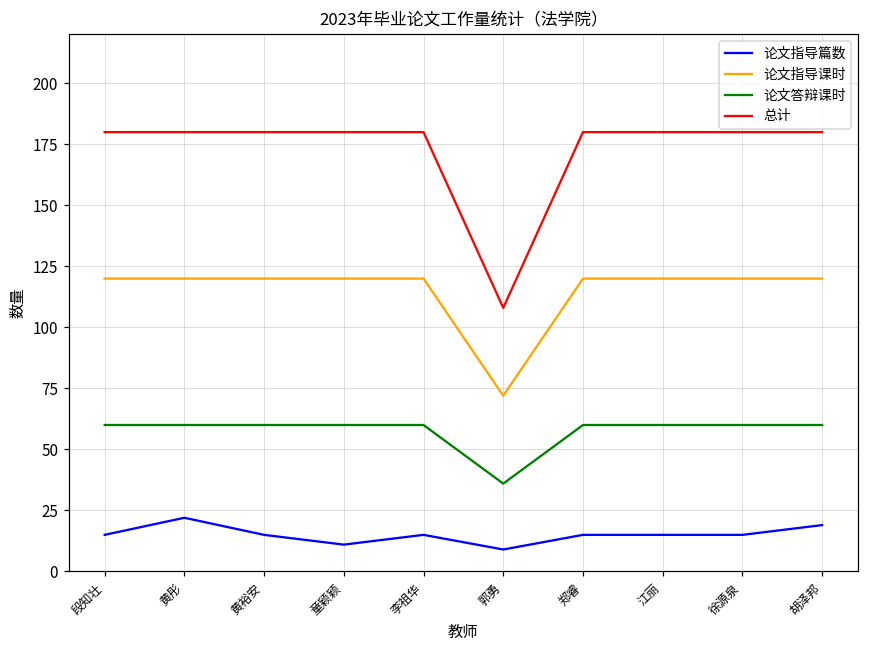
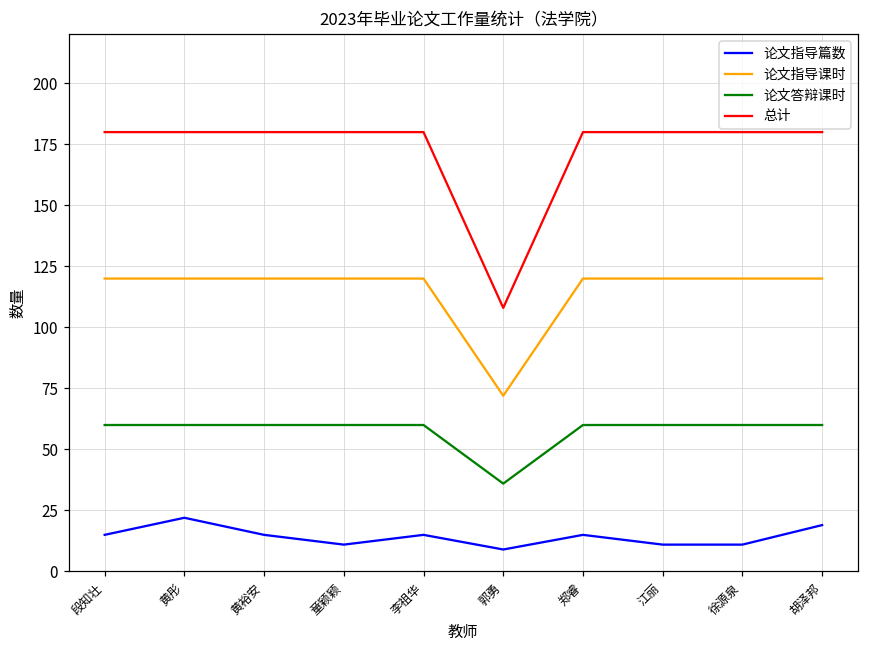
  {
    "论文指导篇数": {
      "段知壮": 15,
      "黄彤": 22,
      "黄裕安": 15,
      "童颖颖": 11,
      "李祖华": 15,
      "郭勇": 9,
      "郑睿": 15,
-     "江丽": 15,
-     "徐源泉": 15,
+     "江丽": 11,
+     "徐源泉": 11,
      "胡泽邦": 19
    },
    "论文指导课时": {
      "段知壮": 120,
      "黄彤": 120,
      "黄裕安": 120,
      "童颖颖": 120,
      "李祖华": 120,
      "郭勇": 72,
      "郑睿": 120,
      "江丽": 120,
      "徐源泉": 120,
      "胡泽邦": 120
    },
    "论文答辩课时": {
      "段知壮": 60,
      "黄彤": 60,
      "黄裕安": 60,
      "童颖颖": 60,
      "李祖华": 60,
      "郭勇": 36,
      "郑睿": 60,
      "江丽": 60,
      "徐源泉": 60,
      "胡泽邦": 60
    },
    "总计": {
      "段知壮": 180,
      "黄彤": 180,
      "黄裕安": 180,
      "童颖颖": 180,
      "李祖华": 180,
      "郭勇": 108,
      "郑睿": 180,
      "江丽": 180,
      "徐源泉": 180,
      "胡泽邦": 180
    }
  }
